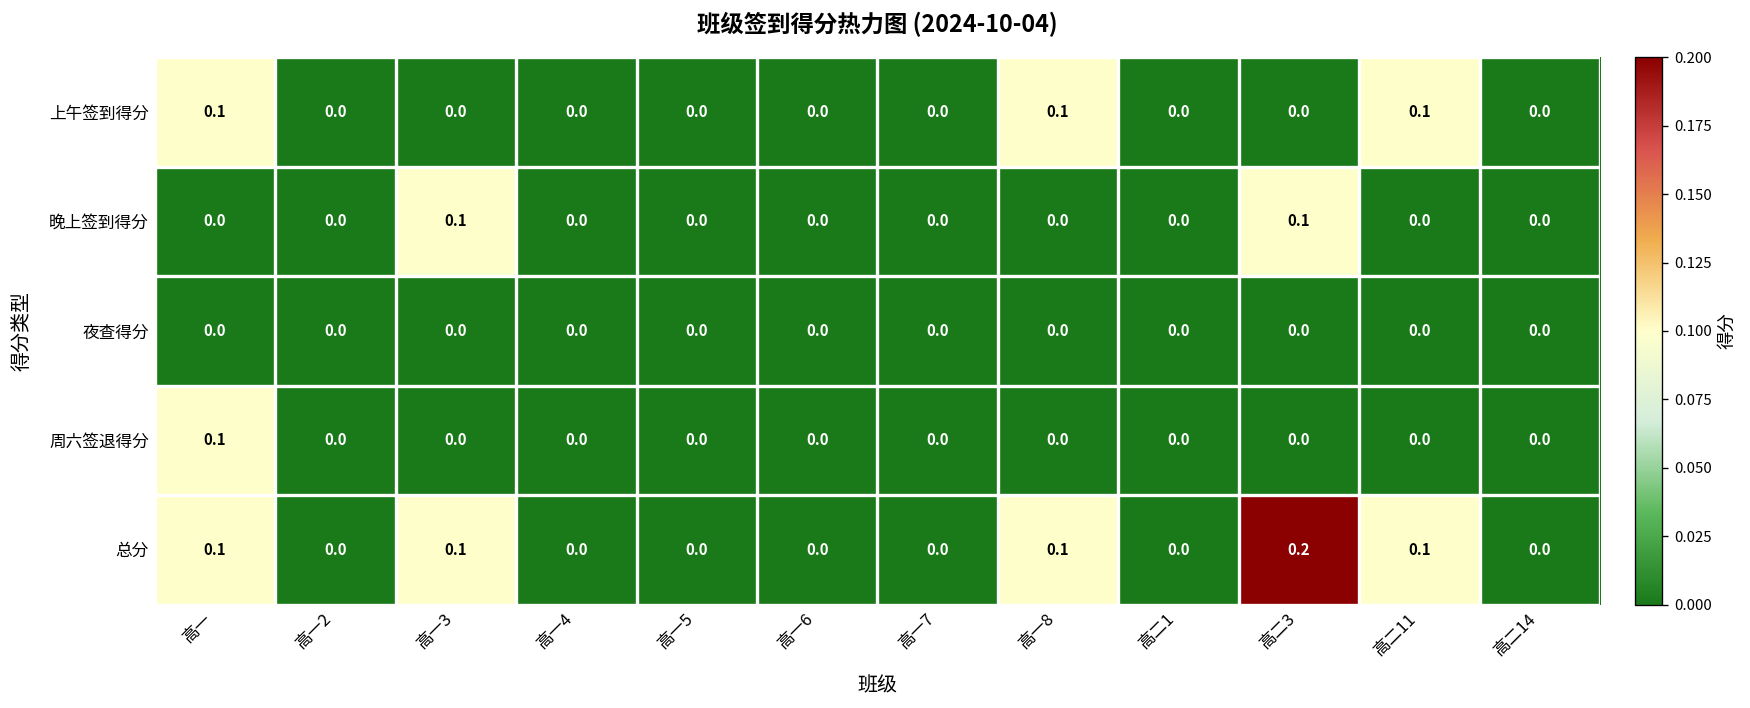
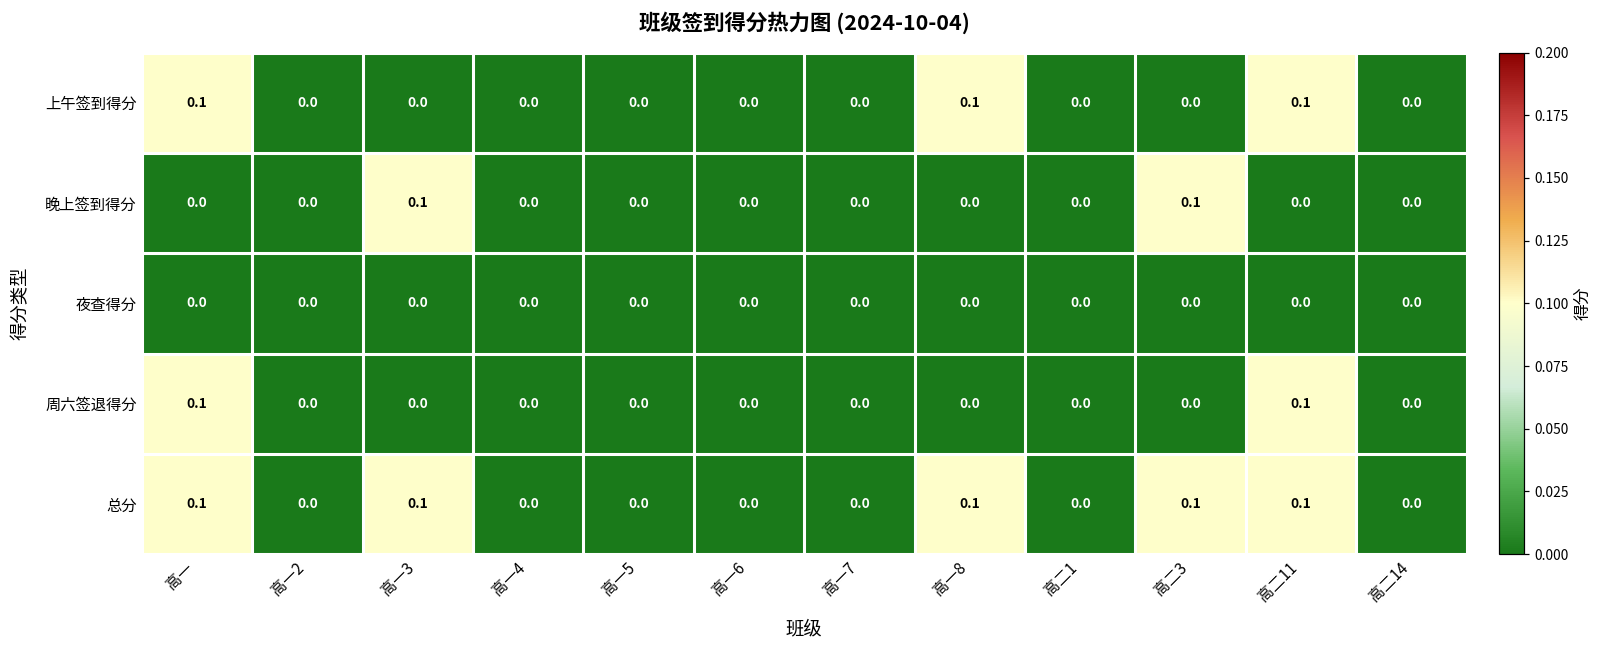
  {
    "上午签到得分": {
      "高一": 0.1,
      "高一2": 0.0,
      "高一3": 0.0,
      "高一4": 0.0,
      "高一5": 0.0,
      "高一6": 0.0,
      "高一7": 0.0,
      "高一8": 0.1,
      "高二1": 0.0,
      "高二3": 0.0,
      "高二11": 0.1,
      "高二14": 0.0
    },
    "晚上签到得分": {
      "高一": 0.0,
      "高一2": 0.0,
      "高一3": 0.1,
      "高一4": 0.0,
      "高一5": 0.0,
      "高一6": 0.0,
      "高一7": 0.0,
      "高一8": 0.0,
      "高二1": 0.0,
      "高二3": 0.1,
      "高二11": 0.0,
      "高二14": 0.0
    },
    "夜查得分": {
      "高一": 0.0,
      "高一2": 0.0,
      "高一3": 0.0,
      "高一4": 0.0,
      "高一5": 0.0,
      "高一6": 0.0,
      "高一7": 0.0,
      "高一8": 0.0,
      "高二1": 0.0,
      "高二3": 0.0,
      "高二11": 0.0,
      "高二14": 0.0
    },
    "周六签退得分": {
      "高一": 0.1,
      "高一2": 0.0,
      "高一3": 0.0,
      "高一4": 0.0,
      "高一5": 0.0,
      "高一6": 0.0,
      "高一7": 0.0,
      "高一8": 0.0,
      "高二1": 0.0,
      "高二3": 0.0,
-     "高二11": 0.0,
+     "高二11": 0.1,
      "高二14": 0.0
    },
    "总分": {
      "高一": 0.1,
      "高一2": 0.0,
      "高一3": 0.1,
      "高一4": 0.0,
      "高一5": 0.0,
      "高一6": 0.0,
      "高一7": 0.0,
      "高一8": 0.1,
      "高二1": 0.0,
-     "高二3": 0.2,
+     "高二3": 0.1,
      "高二11": 0.1,
      "高二14": 0.0
    }
  }
